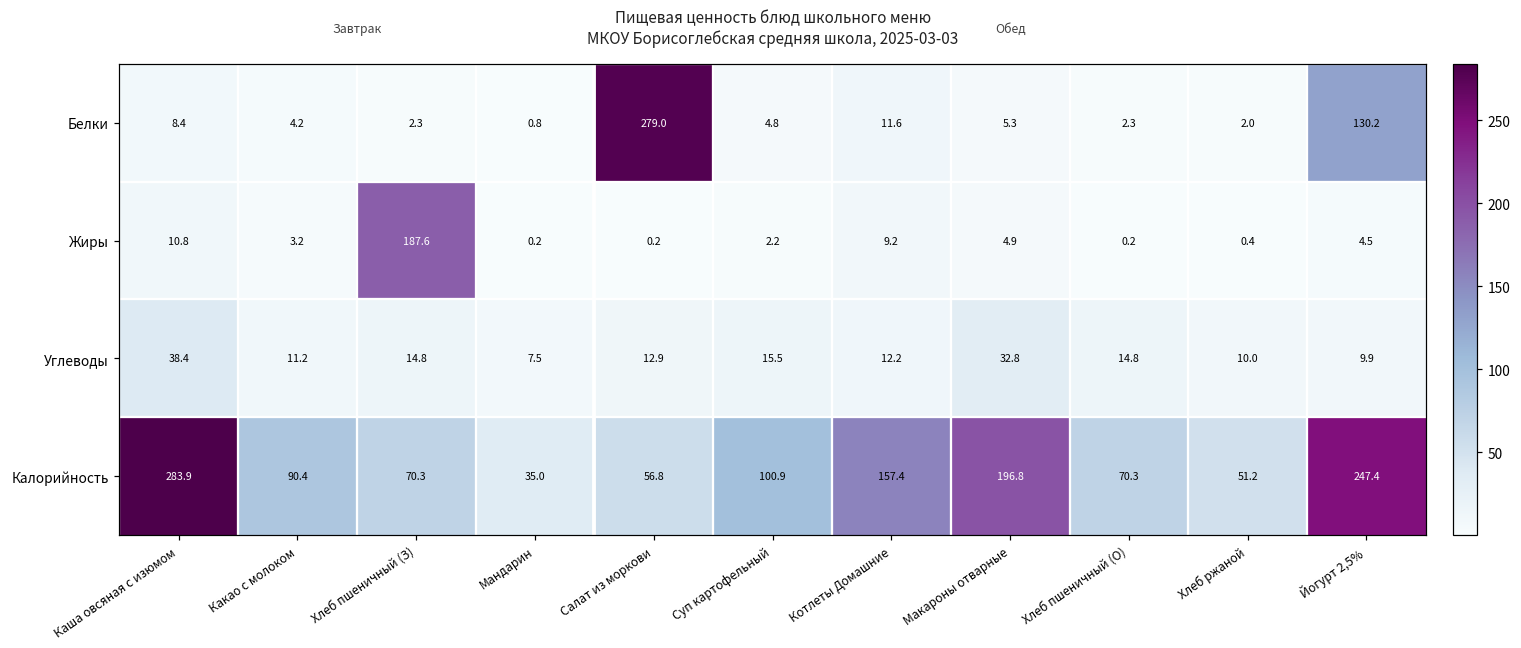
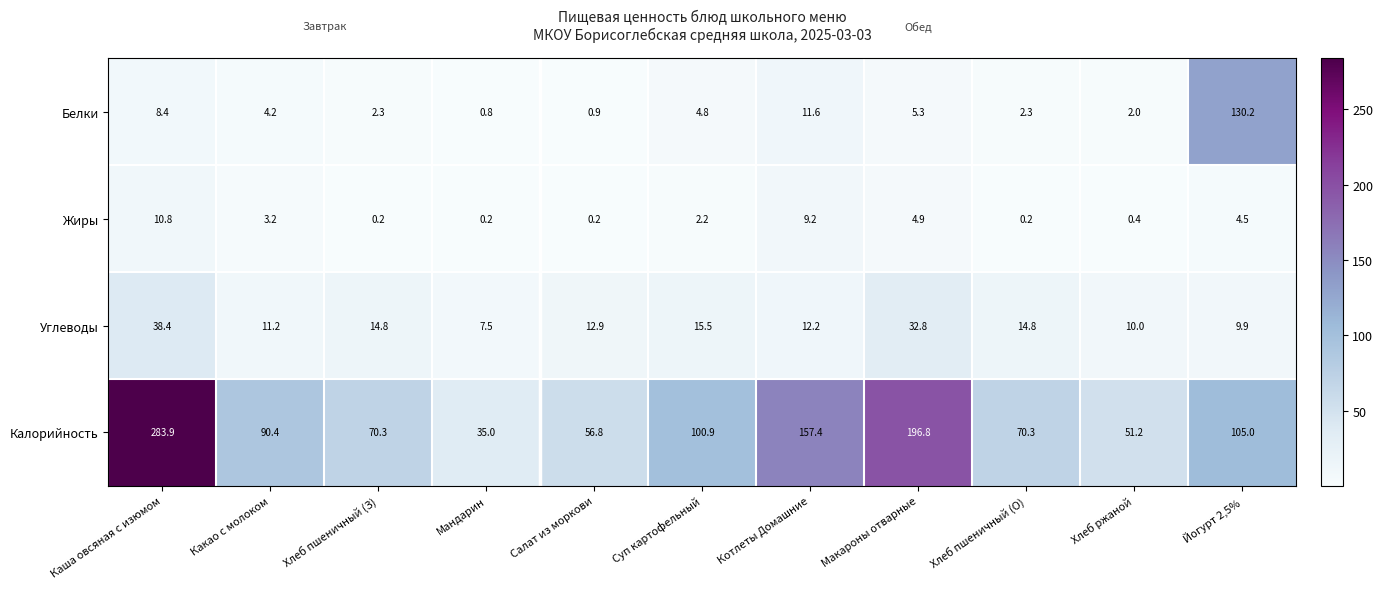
  {
    "Белки": {
      "Каша овсяная с изюмом": 8.4,
      "Какао с молоком": 4.2,
      "Хлеб пшеничный (З)": 2.3,
      "Мандарин": 0.8,
-     "Салат из моркови": 279.0,
+     "Салат из моркови": 0.9,
      "Суп картофельный": 4.8,
      "Котлеты Домашние": 11.6,
      "Макароны отварные": 5.3,
      "Хлеб пшеничный (О)": 2.3,
      "Хлеб ржаной": 2.0,
      "Йогурт 2,5%": 130.2
    },
    "Жиры": {
      "Каша овсяная с изюмом": 10.8,
      "Какао с молоком": 3.2,
-     "Хлеб пшеничный (З)": 187.6,
+     "Хлеб пшеничный (З)": 0.2,
      "Мандарин": 0.2,
      "Салат из моркови": 0.2,
      "Суп картофельный": 2.2,
      "Котлеты Домашние": 9.2,
      "Макароны отварные": 4.9,
      "Хлеб пшеничный (О)": 0.2,
      "Хлеб ржаной": 0.4,
      "Йогурт 2,5%": 4.5
    },
    "Углеводы": {
      "Каша овсяная с изюмом": 38.4,
      "Какао с молоком": 11.2,
      "Хлеб пшеничный (З)": 14.8,
      "Мандарин": 7.5,
      "Салат из моркови": 12.9,
      "Суп картофельный": 15.5,
      "Котлеты Домашние": 12.2,
      "Макароны отварные": 32.8,
      "Хлеб пшеничный (О)": 14.8,
      "Хлеб ржаной": 10.0,
      "Йогурт 2,5%": 9.9
    },
    "Калорийность": {
      "Каша овсяная с изюмом": 283.9,
      "Какао с молоком": 90.4,
      "Хлеб пшеничный (З)": 70.3,
      "Мандарин": 35.0,
      "Салат из моркови": 56.8,
      "Суп картофельный": 100.9,
      "Котлеты Домашние": 157.4,
      "Макароны отварные": 196.8,
      "Хлеб пшеничный (О)": 70.3,
      "Хлеб ржаной": 51.2,
-     "Йогурт 2,5%": 247.4
+     "Йогурт 2,5%": 105.0
    }
  }
